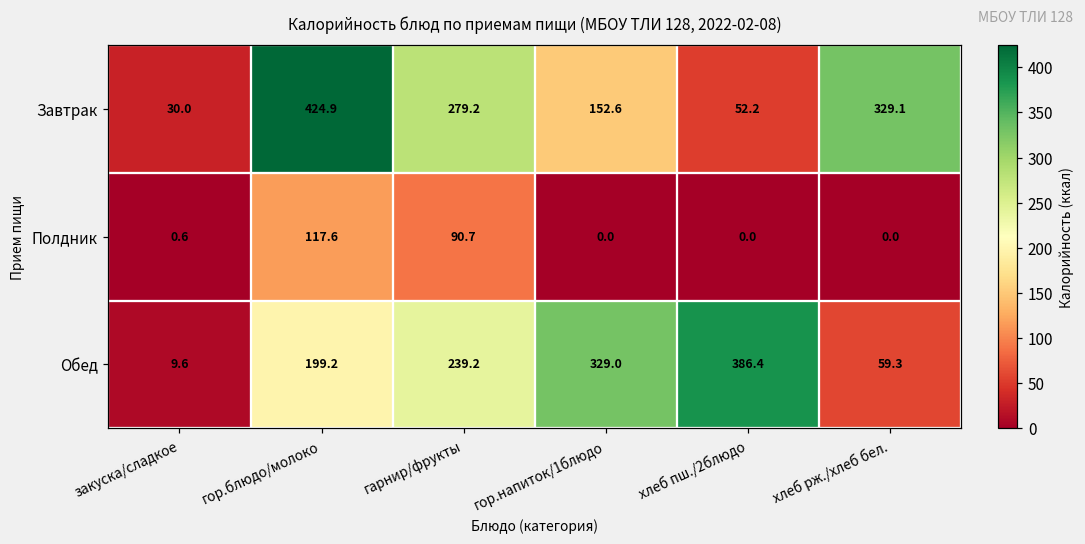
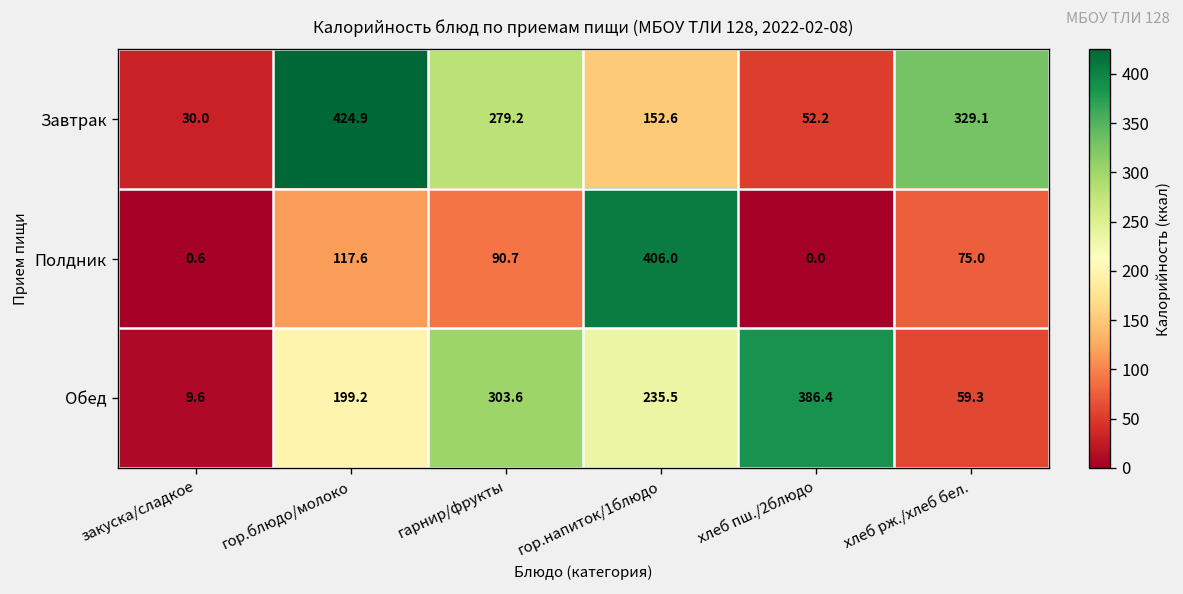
  {
    "Завтрак": {
      "закуска/сладкое": 30.0,
      "гор.блюдо/молоко": 424.9,
      "гарнир/фрукты": 279.2,
      "гор.напиток/1блюдо": 152.6,
      "хлеб пш./2блюдо": 52.2,
      "хлеб рж./хлеб бел.": 329.1
    },
    "Полдник": {
      "закуска/сладкое": 0.6,
      "гор.блюдо/молоко": 117.6,
      "гарнир/фрукты": 90.7,
-     "гор.напиток/1блюдо": 0.0,
+     "гор.напиток/1блюдо": 406.0,
      "хлеб пш./2блюдо": 0.0,
-     "хлеб рж./хлеб бел.": 0.0
+     "хлеб рж./хлеб бел.": 75.0
    },
    "Обед": {
      "закуска/сладкое": 9.6,
      "гор.блюдо/молоко": 199.2,
-     "гарнир/фрукты": 239.2,
-     "гор.напиток/1блюдо": 329.0,
+     "гарнир/фрукты": 303.6,
+     "гор.напиток/1блюдо": 235.5,
      "хлеб пш./2блюдо": 386.4,
      "хлеб рж./хлеб бел.": 59.3
    }
  }
